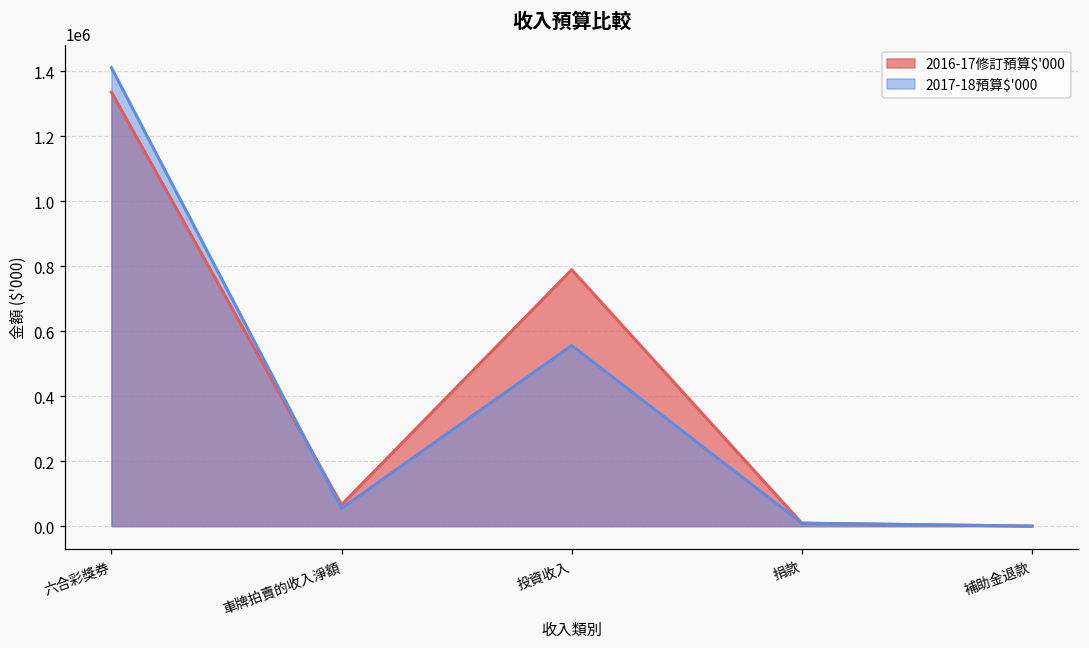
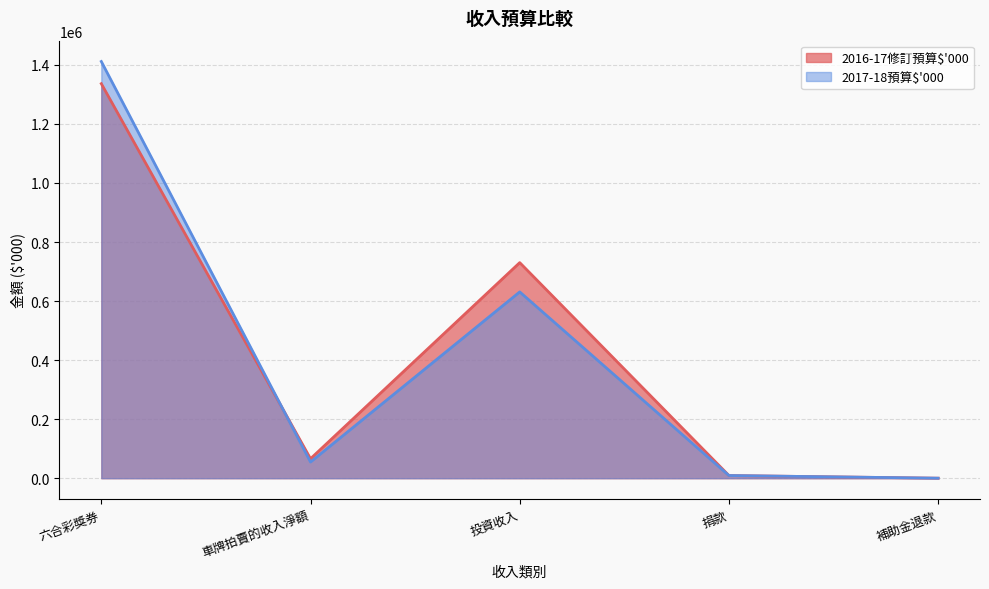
  {
    "2016-17修訂預算$'000": {
      "六合彩獎券": 1340000,
      "車牌拍賣的收入淨額": 70000,
-     "投資收入": 790000
+     "投資收入": 730000
    },
    "2017-18預算$'000": {
      "六合彩獎券": 1410000,
      "車牌拍賣的收入淨額": 50000,
-     "投資收入": 560000
+     "投資收入": 630000
    }
  }
